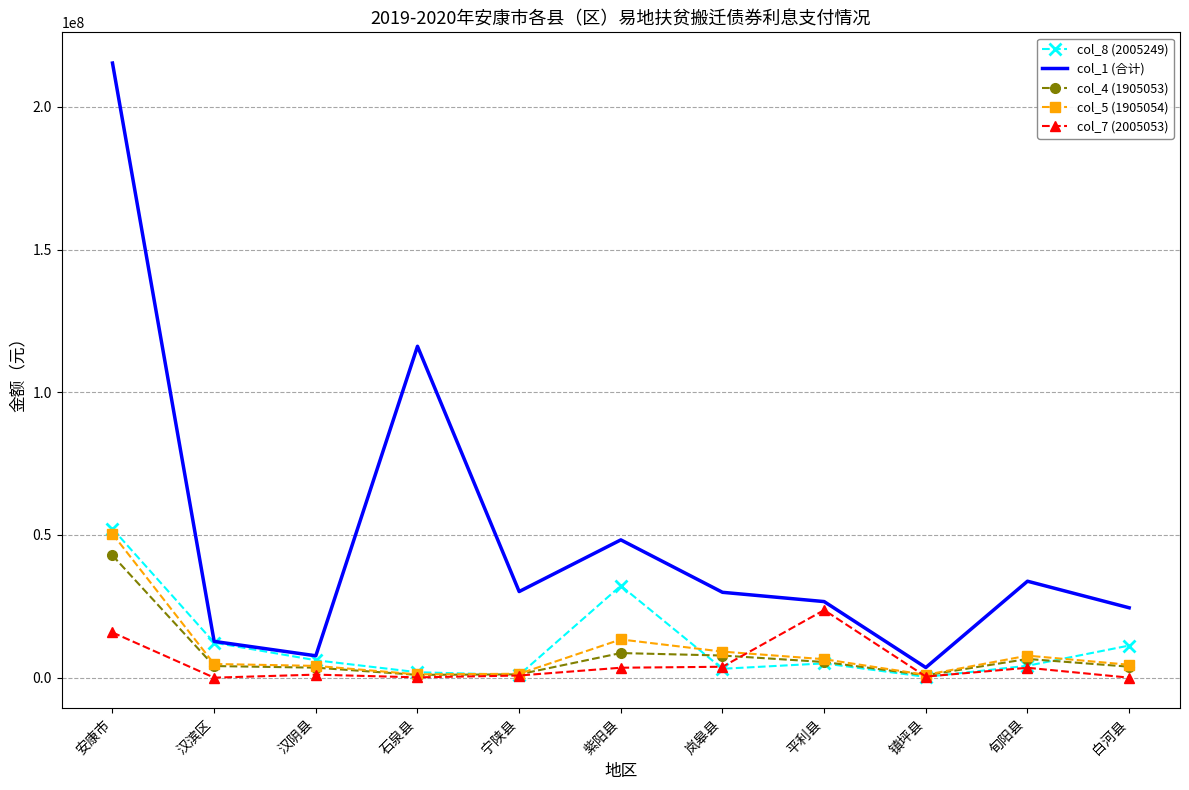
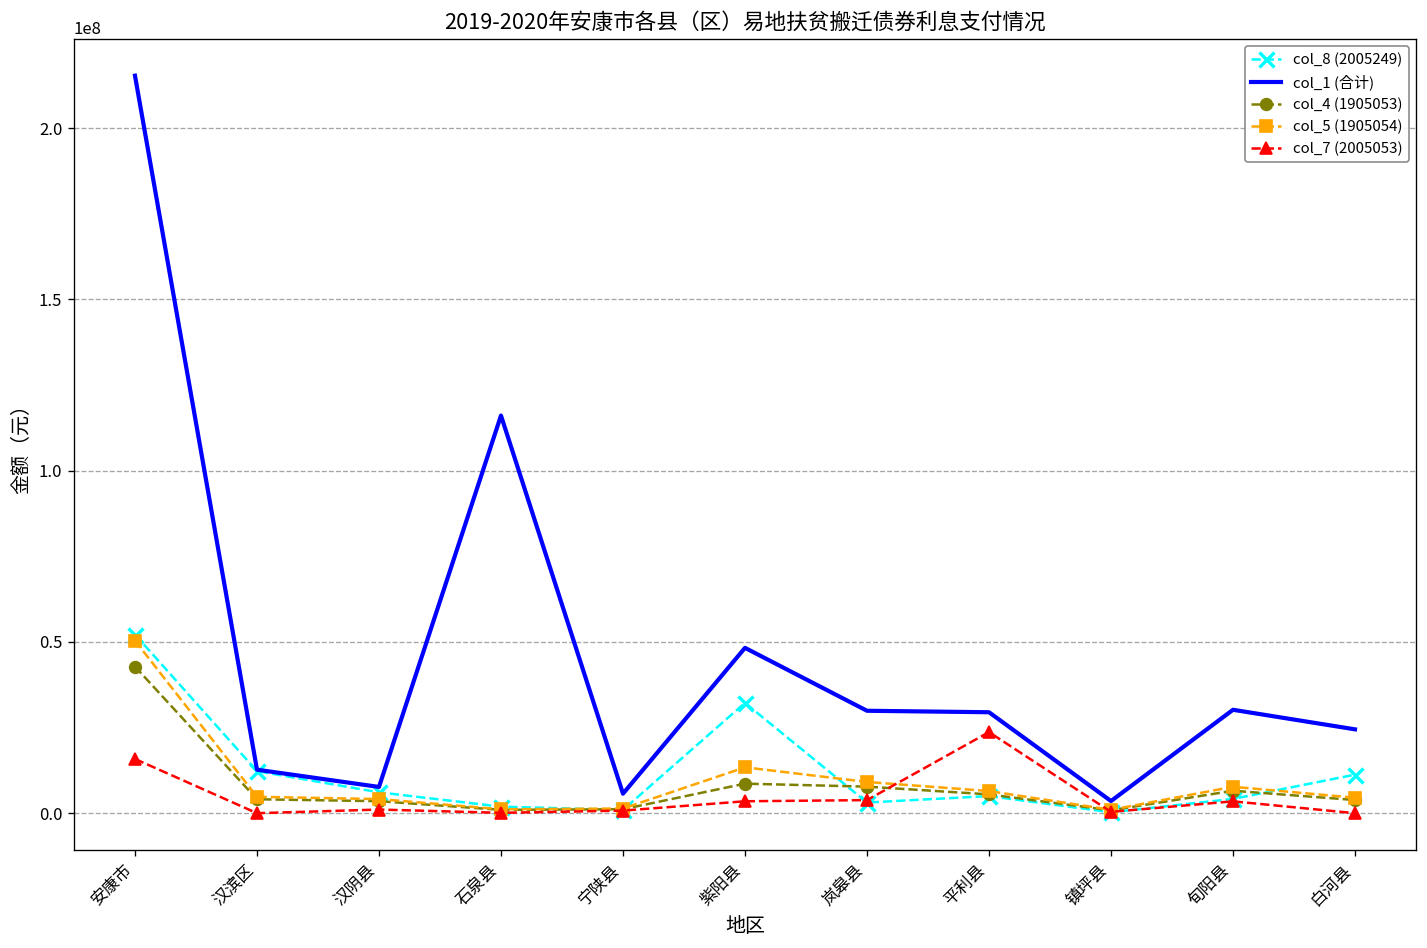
  {
    "col_8 (2005249)": {
      "安康市": 52000000,
      "汉阴县": 6000000,
      "紫阳县": 32000000,
      "白河县": 11000000
    },
    "col_1 (合计)": {
      "安康市": 215000000,
      "汉阴县": 8000000,
      "石泉县": 116000000,
-     "宁陕县": 30000000,
+     "宁陕县": 6000000,
      "紫阳县": 48000000,
      "岚皋县": 30000000,
-     "平利县": 27000000,
+     "平利县": 29000000,
      "镇坪县": 4000000,
-     "旬阳县": 34000000,
+     "旬阳县": 30000000,
      "白河县": 24000000
    },
    "col_4 (1905053)": {
      "安康市": 43000000,
      "紫阳县": 9000000,
      "岚皋县": 8000000,
      "旬阳县": 7000000
    },
    "col_5 (1905054)": {
      "安康市": 50000000,
      "紫阳县": 13000000,
      "岚皋县": 9000000,
      "平利县": 6000000,
      "旬阳县": 8000000
    },
    "col_7 (2005053)": {
      "安康市": 16000000,
      "汉滨区": 0,
      "汉阴县": 1000000,
      "紫阳县": 3000000,
      "平利县": 24000000,
      "白河县": 0
    }
  }
